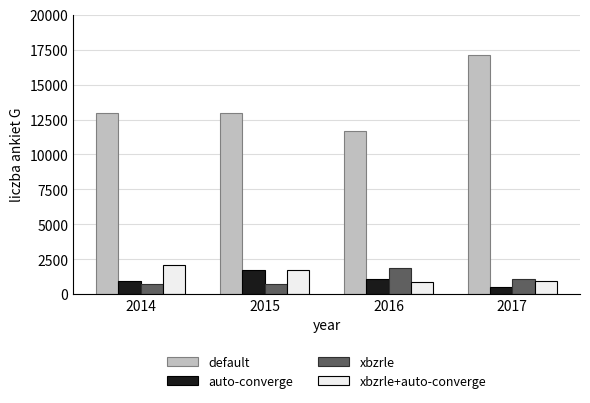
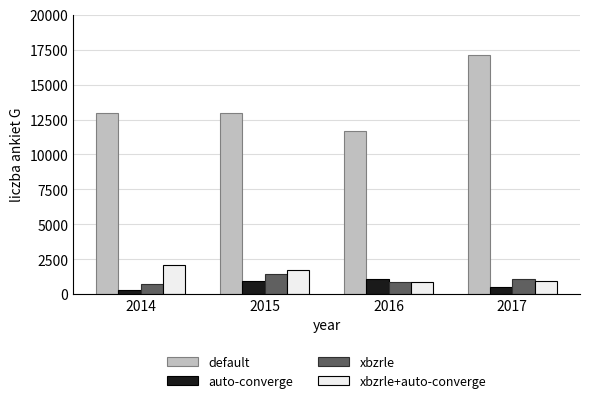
  {
    "default": {
      "2014": 13000,
      "2015": 13000,
      "2016": 11600,
      "2017": 17100
    },
    "auto-converge": {
-     "2014": 1000,
-     "2015": 1700,
+     "2014": 300,
+     "2015": 900,
      "2016": 1100,
      "2017": 500
    },
    "xbzrle": {
      "2014": 700,
-     "2015": 800,
-     "2016": 1800,
+     "2015": 1500,
+     "2016": 900,
      "2017": 1100
    },
    "xbzrle+auto-converge": {
      "2014": 2100,
      "2015": 1800,
      "2016": 900,
      "2017": 900
    }
  }
